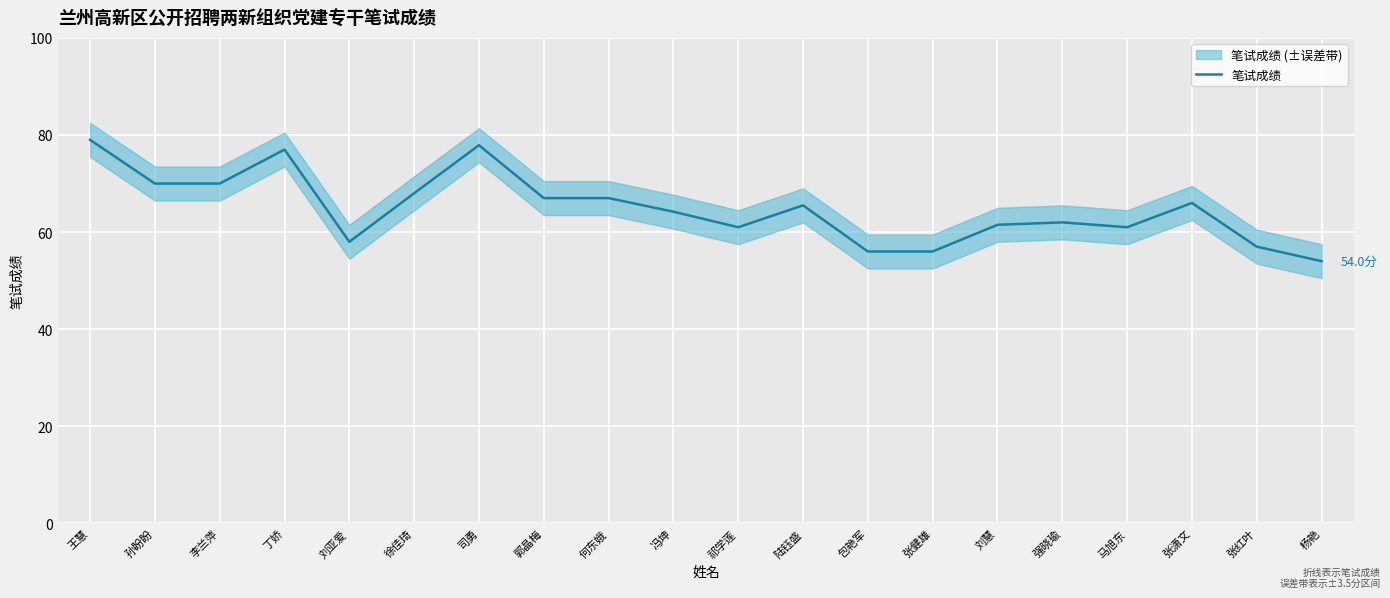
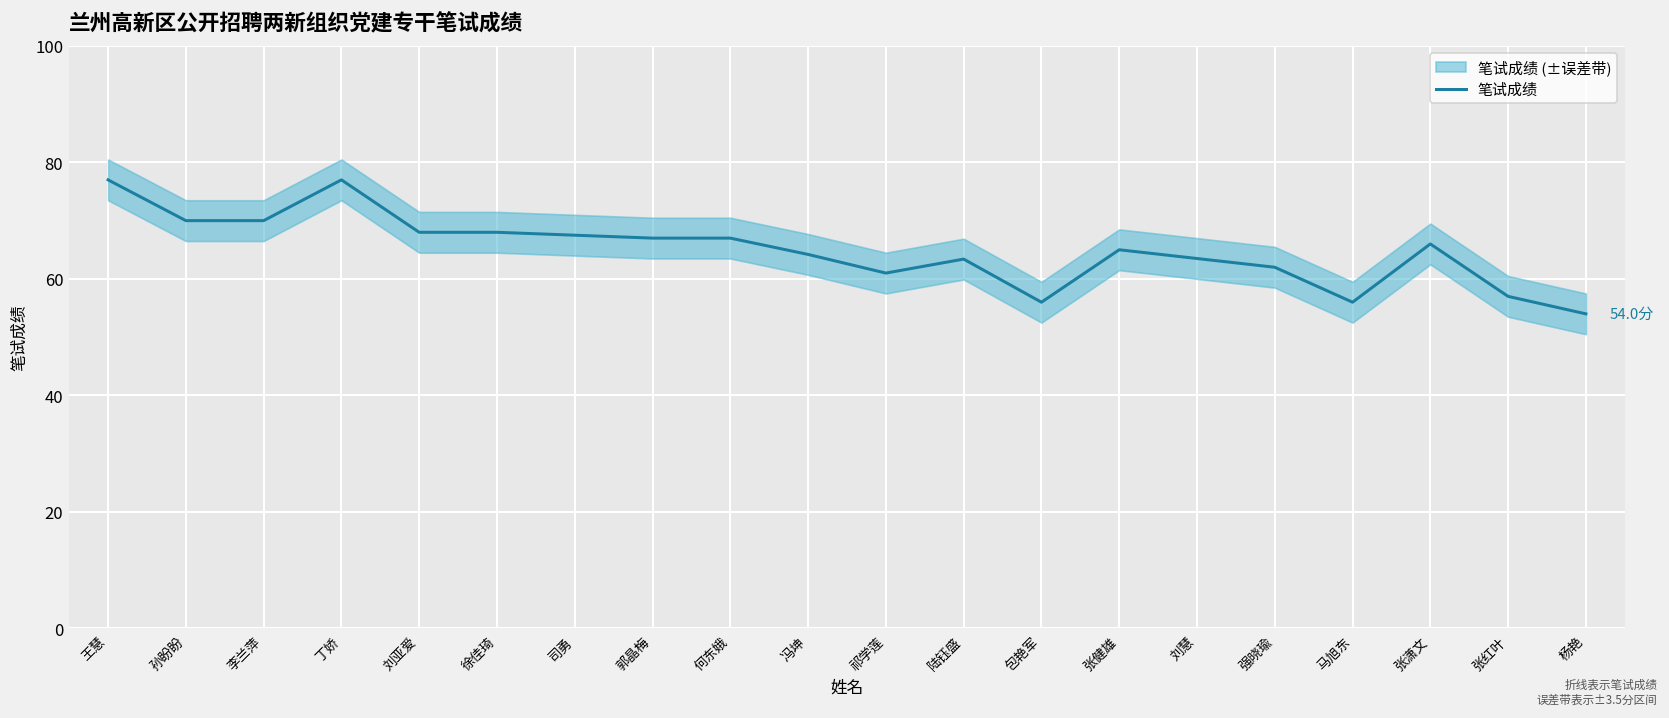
  {
    "笔试成绩": {
-     "王慧": 79,
+     "王慧": 77,
      "孙盼盼": 70,
      "李兰萍": 70,
      "丁娇": 77,
-     "刘亚爱": 58,
+     "刘亚爱": 68,
      "徐佳琦": 68,
-     "司勇": 78,
+     "司勇": 68,
      "郭晶梅": 67,
      "何东娥": 67,
      "冯坤": 64,
      "祁学莲": 61,
-     "陆钰盛": 66,
+     "陆钰盛": 63,
      "包艳军": 56,
-     "张健雄": 56,
-     "刘慧": 62,
+     "张健雄": 65,
+     "刘慧": 64,
      "强晓瑜": 62,
-     "马旭东": 61,
+     "马旭东": 56,
      "张潇文": 66,
      "张红叶": 57
    }
  }
